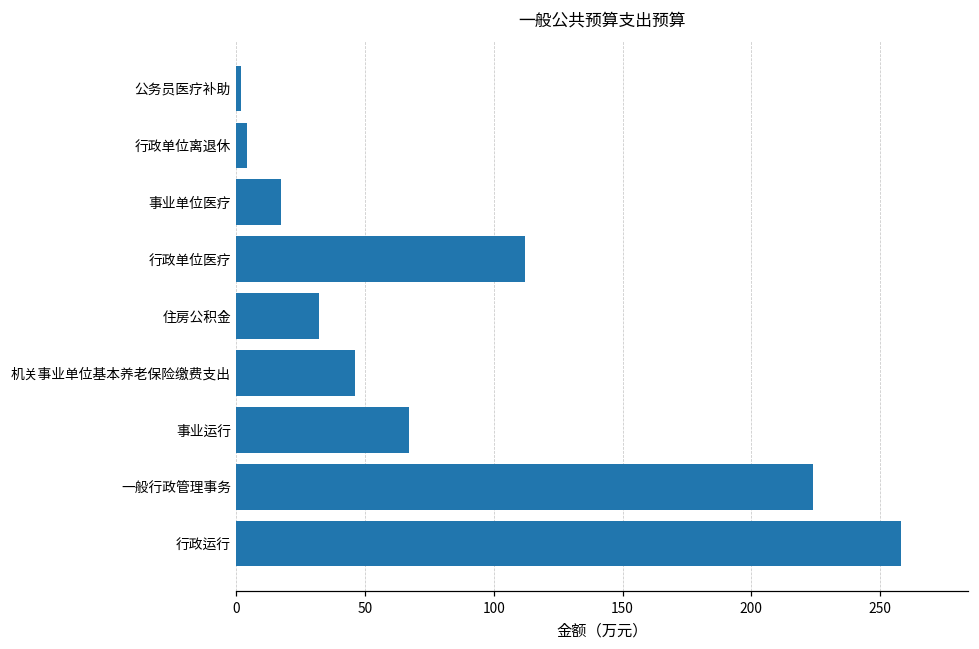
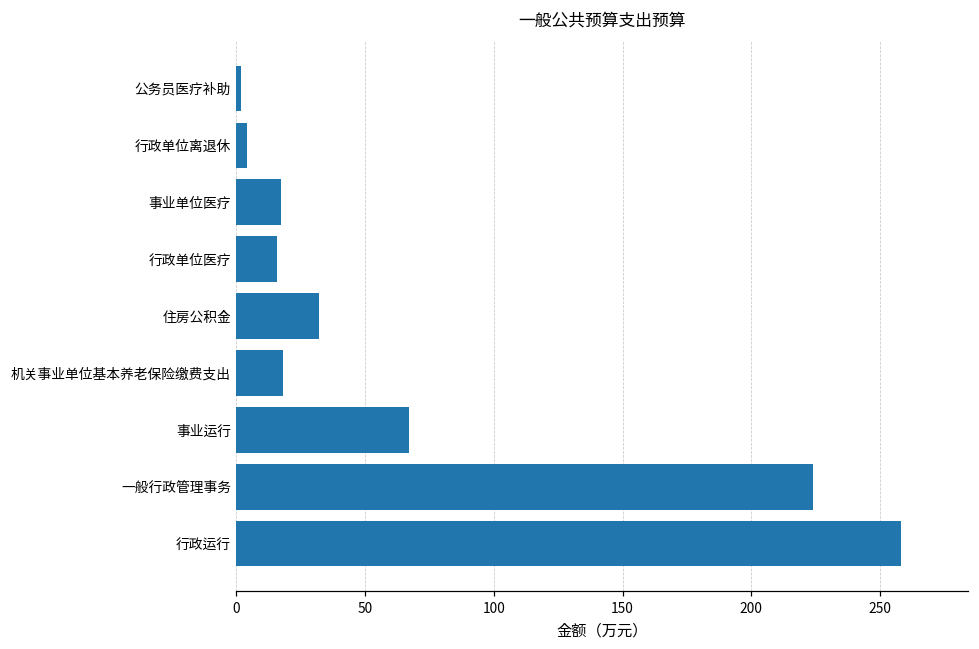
  {
    "公务员医疗补助": 2,
    "行政单位离退休": 4,
    "事业单位医疗": 17,
-   "行政单位医疗": 112,
+   "行政单位医疗": 16,
    "住房公积金": 32,
-   "机关事业单位基本养老保险缴费支出": 46,
+   "机关事业单位基本养老保险缴费支出": 18,
    "事业运行": 67,
    "一般行政管理事务": 224,
    "行政运行": 258
  }
